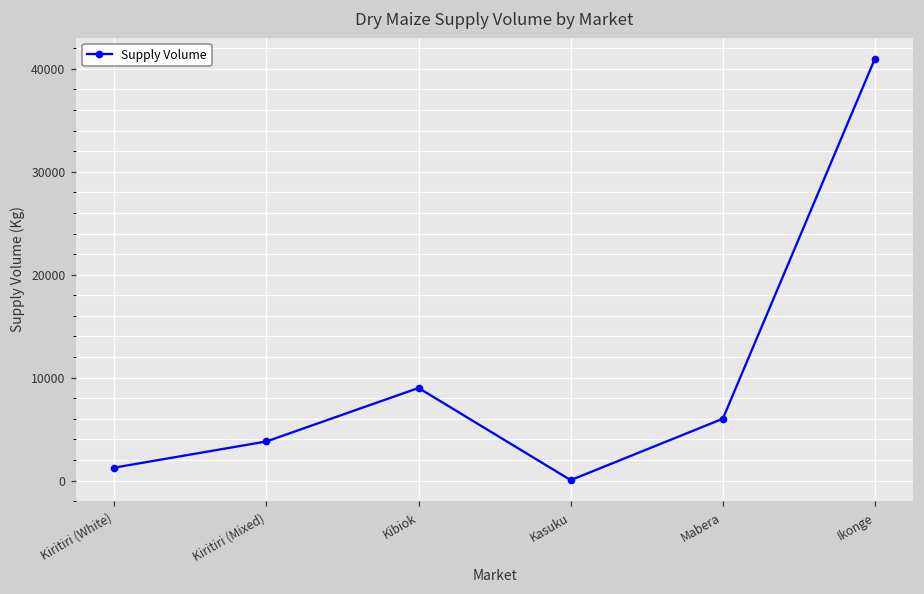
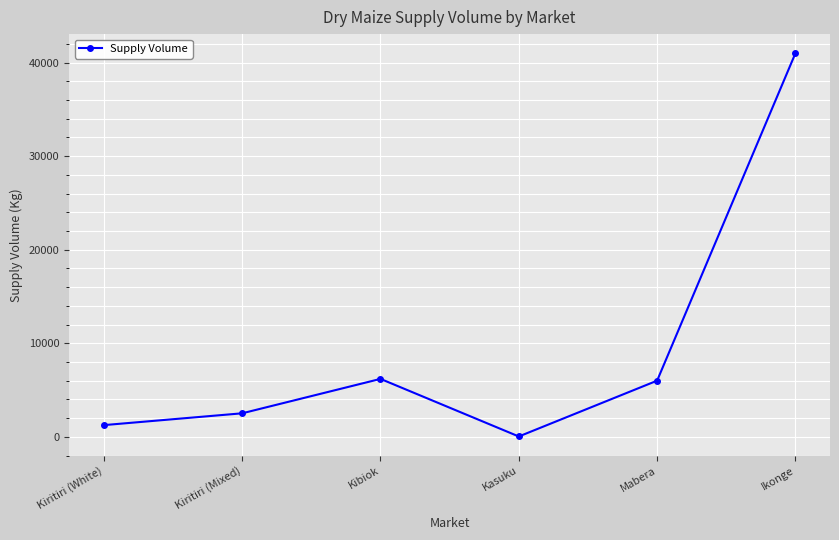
  {
    "Kiritiri (White)": 1000,
-   "Kiritiri (Mixed)": 4000,
-   "Kibiok": 9000,
+   "Kiritiri (Mixed)": 3000,
+   "Kibiok": 6000,
    "Kasuku": 0,
    "Mabera": 6000,
    "Ikonge": 41000
  }
